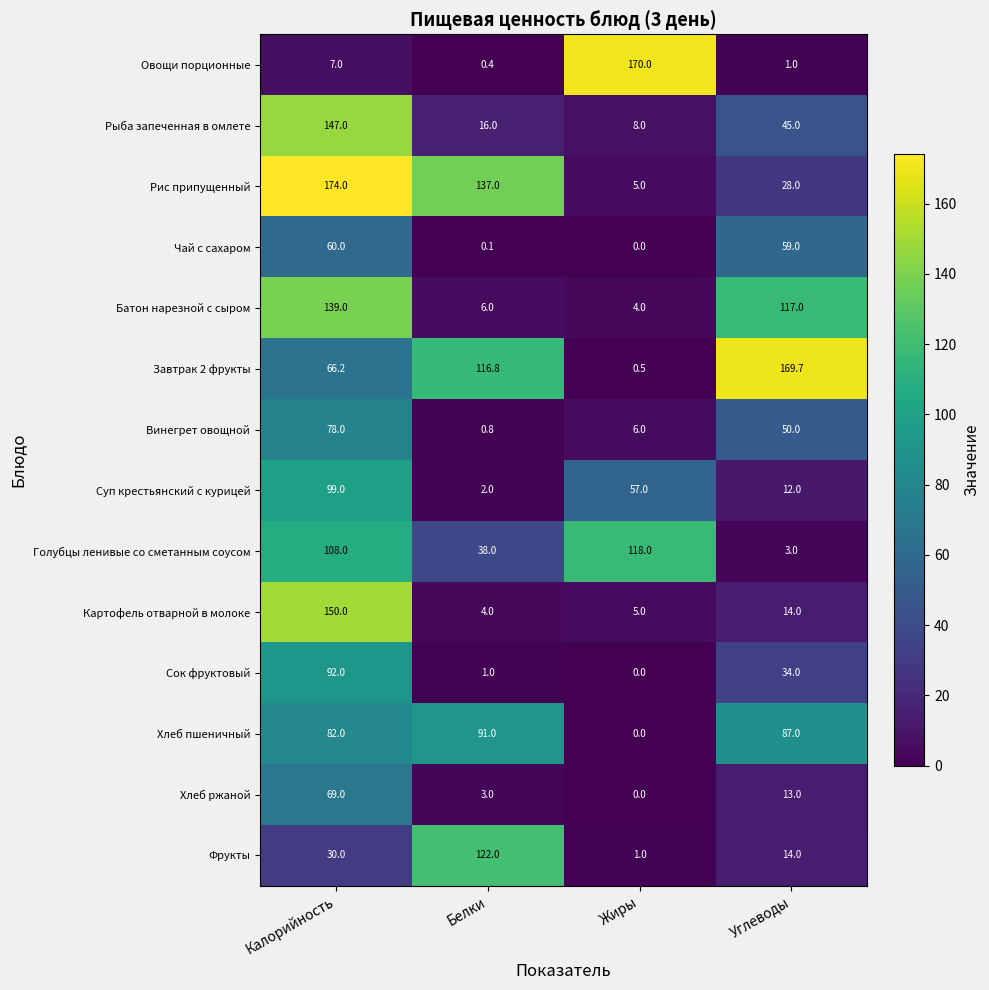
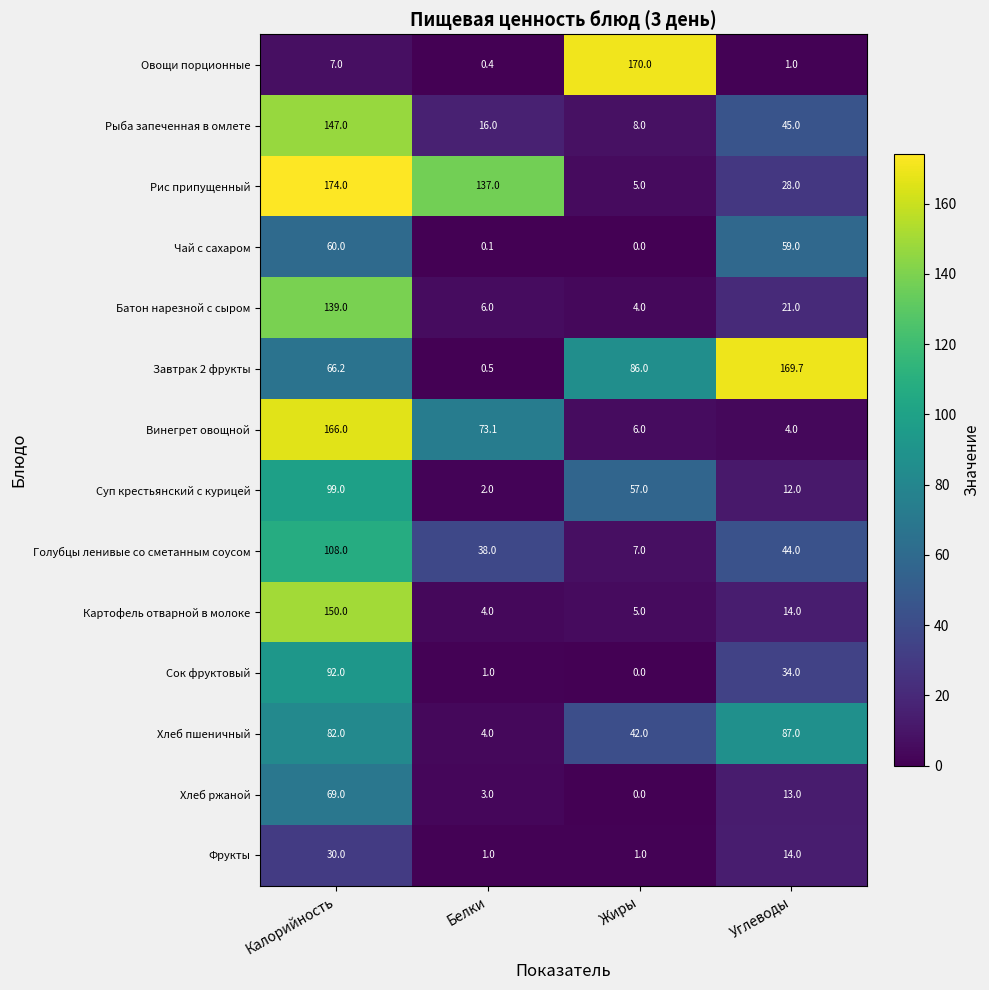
  {
    "Овощи порционные": {
      "Калорийность": 7.0,
      "Белки": 0.4,
      "Жиры": 170.0,
      "Углеводы": 1.0
    },
    "Рыба запеченная в омлете": {
      "Калорийность": 147.0,
      "Белки": 16.0,
      "Жиры": 8.0,
      "Углеводы": 45.0
    },
    "Рис припущенный": {
      "Калорийность": 174.0,
      "Белки": 137.0,
      "Жиры": 5.0,
      "Углеводы": 28.0
    },
    "Чай с сахаром": {
      "Калорийность": 60.0,
      "Белки": 0.1,
      "Жиры": 0.0,
      "Углеводы": 59.0
    },
    "Батон нарезной с сыром": {
      "Калорийность": 139.0,
      "Белки": 6.0,
      "Жиры": 4.0,
-     "Углеводы": 117.0
+     "Углеводы": 21.0
    },
    "Завтрак 2 фрукты": {
      "Калорийность": 66.2,
-     "Белки": 116.8,
-     "Жиры": 0.5,
+     "Белки": 0.5,
+     "Жиры": 86.0,
      "Углеводы": 169.7
    },
    "Винегрет овощной": {
-     "Калорийность": 78.0,
-     "Белки": 0.8,
+     "Калорийность": 166.0,
+     "Белки": 73.1,
      "Жиры": 6.0,
-     "Углеводы": 50.0
+     "Углеводы": 4.0
    },
    "Суп крестьянский с курицей": {
      "Калорийность": 99.0,
      "Белки": 2.0,
      "Жиры": 57.0,
      "Углеводы": 12.0
    },
    "Голубцы ленивые со сметанным соусом": {
      "Калорийность": 108.0,
      "Белки": 38.0,
-     "Жиры": 118.0,
-     "Углеводы": 3.0
+     "Жиры": 7.0,
+     "Углеводы": 44.0
    },
    "Картофель отварной в молоке": {
      "Калорийность": 150.0,
      "Белки": 4.0,
      "Жиры": 5.0,
      "Углеводы": 14.0
    },
    "Сок фруктовый": {
      "Калорийность": 92.0,
      "Белки": 1.0,
      "Жиры": 0.0,
      "Углеводы": 34.0
    },
    "Хлеб пшеничный": {
      "Калорийность": 82.0,
-     "Белки": 91.0,
-     "Жиры": 0.0,
+     "Белки": 4.0,
+     "Жиры": 42.0,
      "Углеводы": 87.0
    },
    "Хлеб ржаной": {
      "Калорийность": 69.0,
      "Белки": 3.0,
      "Жиры": 0.0,
      "Углеводы": 13.0
    },
    "Фрукты": {
      "Калорийность": 30.0,
-     "Белки": 122.0,
+     "Белки": 1.0,
      "Жиры": 1.0,
      "Углеводы": 14.0
    }
  }
